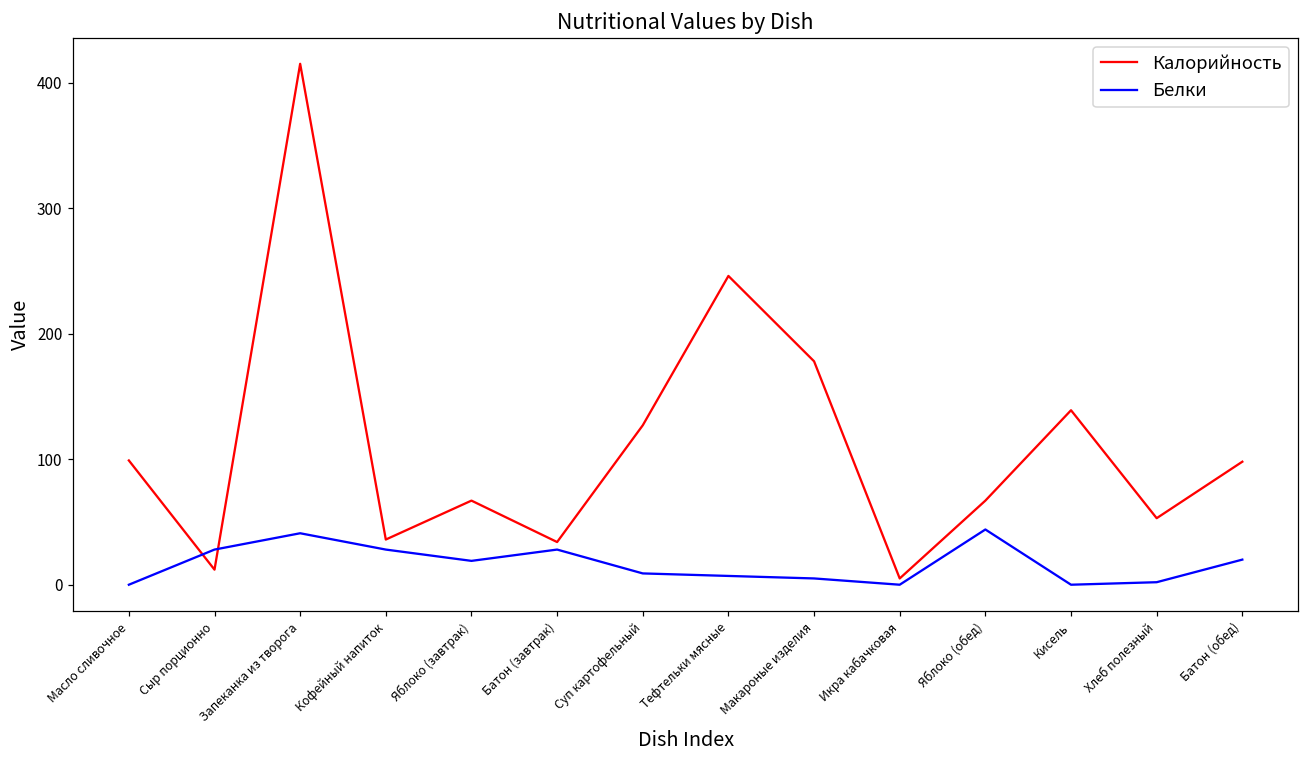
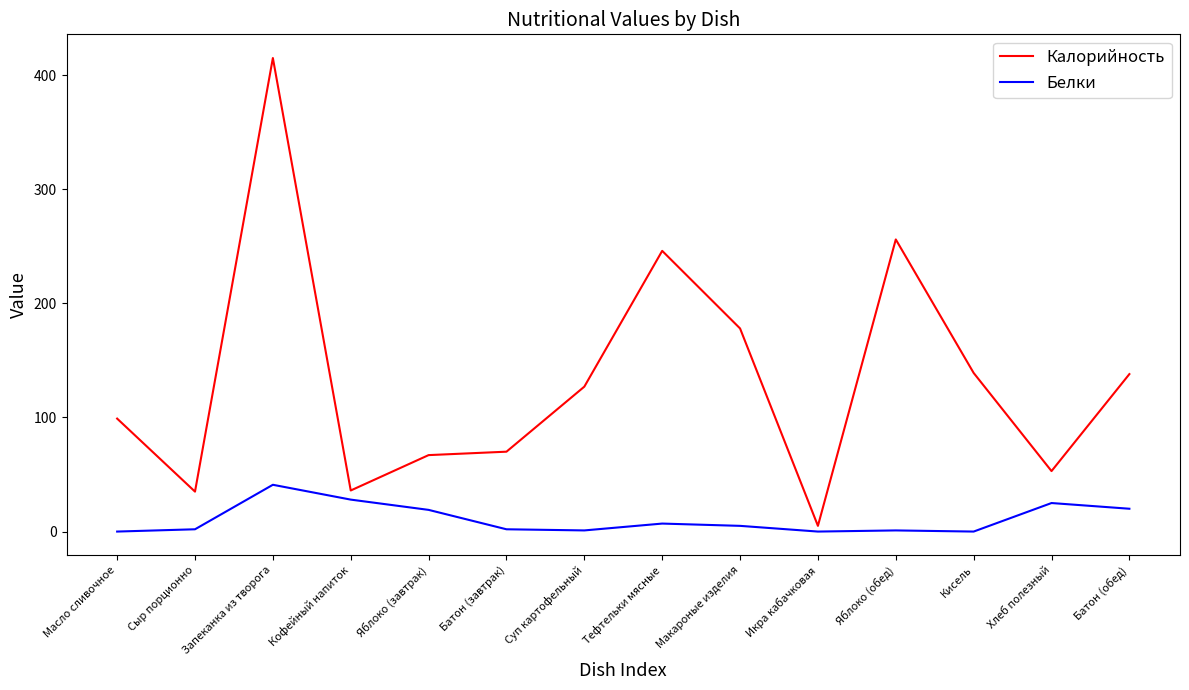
  {
    "Калорийность": {
      "Масло сливочное": 99,
-     "Сыр порционно": 12,
+     "Сыр порционно": 35,
      "Запеканка из творога": 415,
      "Кофейный напиток": 36,
      "Яблоко (завтрак)": 67,
-     "Батон (завтрак)": 34,
+     "Батон (завтрак)": 70,
      "Суп картофельный": 127,
      "Тефтельки мясные": 246,
      "Макароные изделия": 178,
      "Икра кабачковая": 5,
-     "Яблоко (обед)": 67,
+     "Яблоко (обед)": 256,
      "Кисель": 139,
      "Хлеб полезный": 53,
-     "Батон (обед)": 98
+     "Батон (обед)": 138
    },
    "Белки": {
      "Масло сливочное": 0,
-     "Сыр порционно": 28,
+     "Сыр порционно": 2,
      "Запеканка из творога": 41,
      "Кофейный напиток": 28,
      "Яблоко (завтрак)": 19,
-     "Батон (завтрак)": 28,
-     "Суп картофельный": 9,
+     "Батон (завтрак)": 2,
+     "Суп картофельный": 1,
      "Тефтельки мясные": 7,
      "Макароные изделия": 5,
      "Икра кабачковая": 0,
-     "Яблоко (обед)": 44,
+     "Яблоко (обед)": 1,
      "Кисель": 0,
-     "Хлеб полезный": 2,
+     "Хлеб полезный": 25,
      "Батон (обед)": 20
    }
  }
